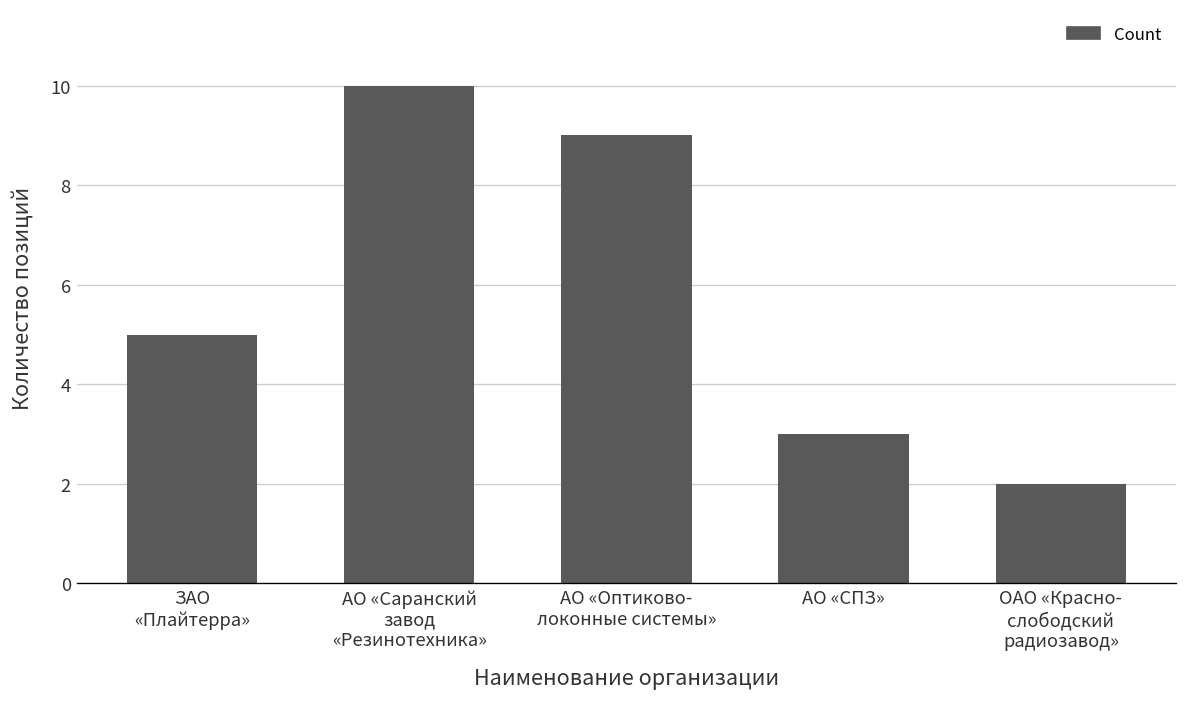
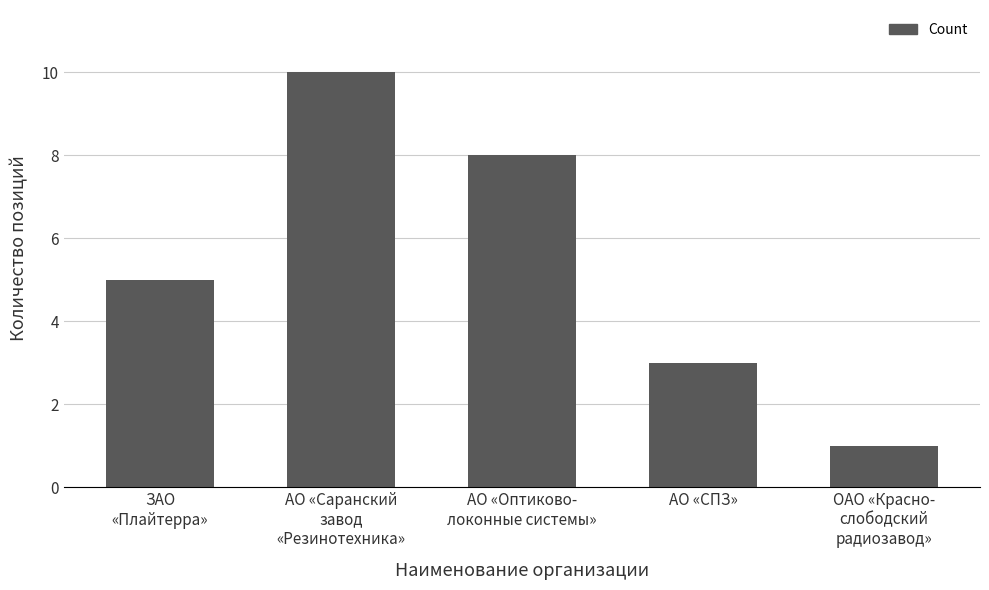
  {
    "ЗАО «Плайтерра»": 5,
    "АО «Саранский завод «Резинотехника»": 10,
-   "АО «Оптиково- локонные системы»": 9,
+   "АО «Оптиково- локонные системы»": 8,
    "АО «СПЗ»": 3,
-   "ОАО «Красно- слободский радиозавод»": 2
+   "ОАО «Красно- слободский радиозавод»": 1
  }
